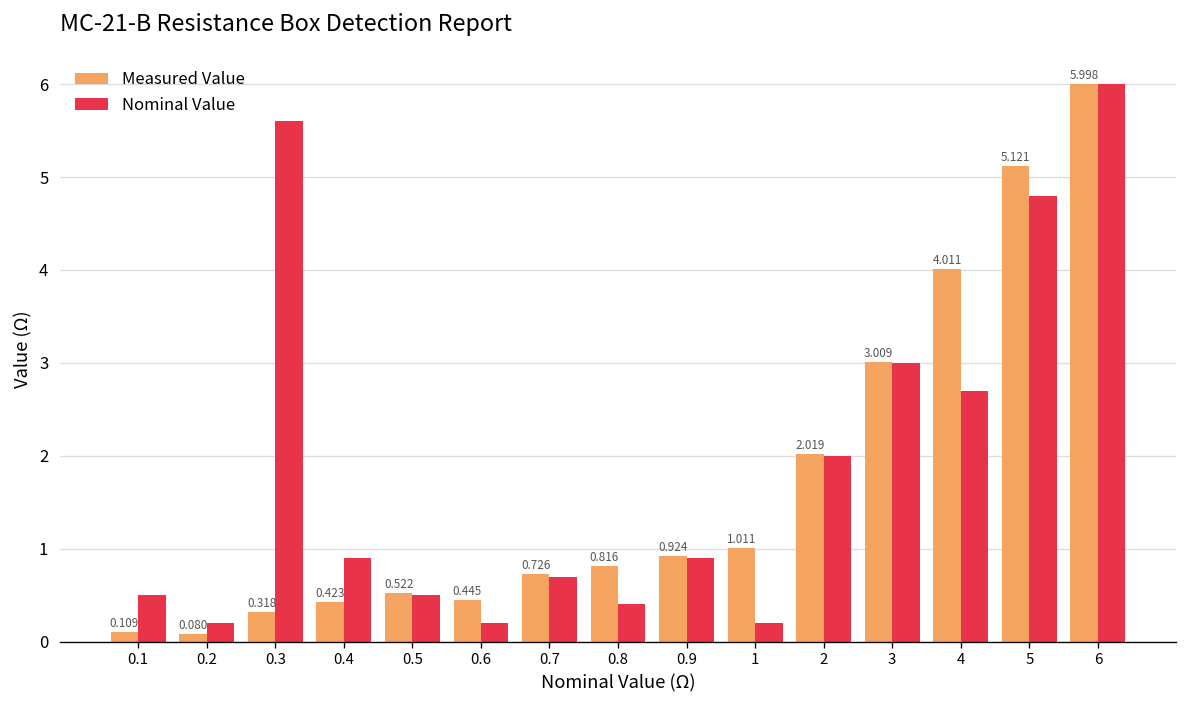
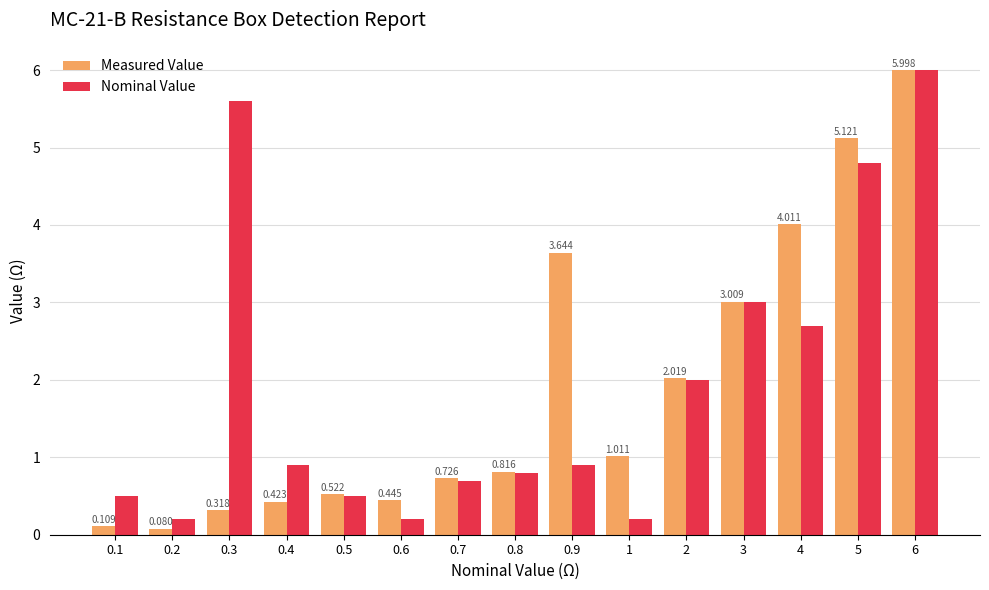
  {
    "Measured Value": {
      "0.1": 0.109,
      "0.2": 0.080,
      "0.3": 0.318,
      "0.4": 0.423,
      "0.5": 0.522,
      "0.6": 0.445,
      "0.7": 0.726,
      "0.8": 0.816,
-     "0.9": 0.924,
+     "0.9": 3.644,
      "1": 1.011,
      "2": 2.019,
      "3": 3.009,
      "4": 4.011,
      "5": 5.121,
      "6": 5.998
    },
    "Nominal Value": {
      "0.1": 0.5,
      "0.2": 0.2,
      "0.3": 5.6,
      "0.4": 0.9,
      "0.5": 0.5,
      "0.6": 0.2,
      "0.7": 0.7,
-     "0.8": 0.4,
+     "0.8": 0.8,
      "0.9": 0.9,
      "1": 0.2,
      "2": 2.0,
      "3": 3.0,
      "4": 2.7,
      "5": 4.8,
      "6": 6.0
    }
  }
